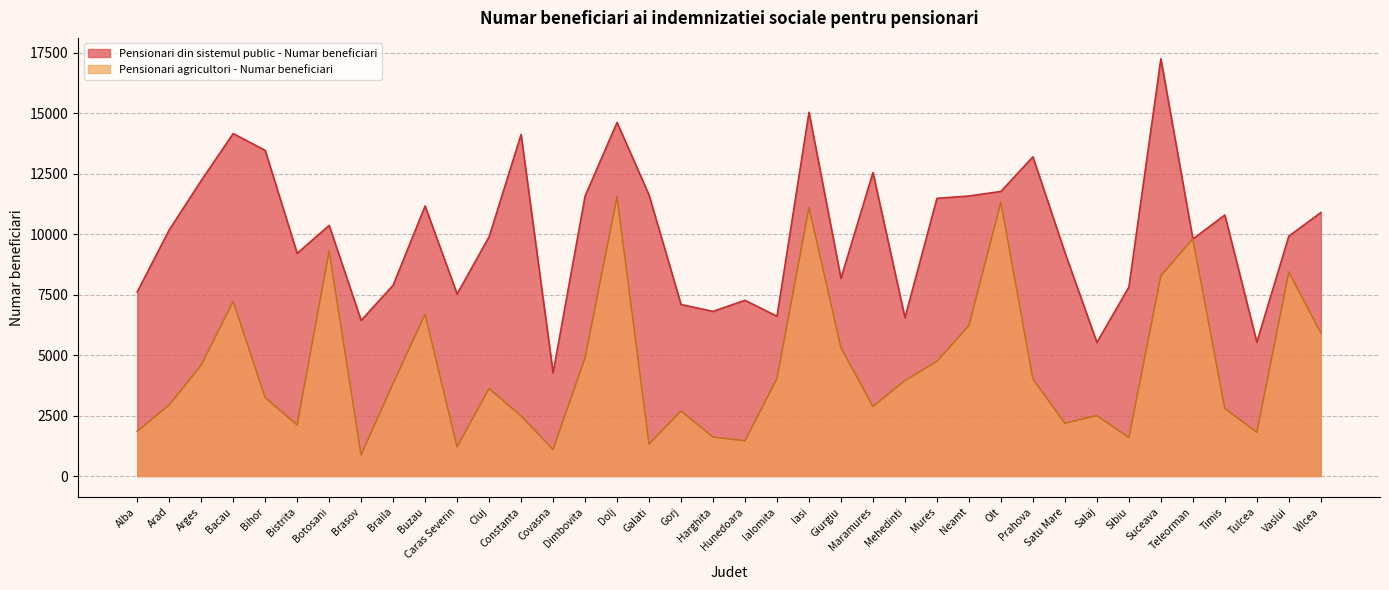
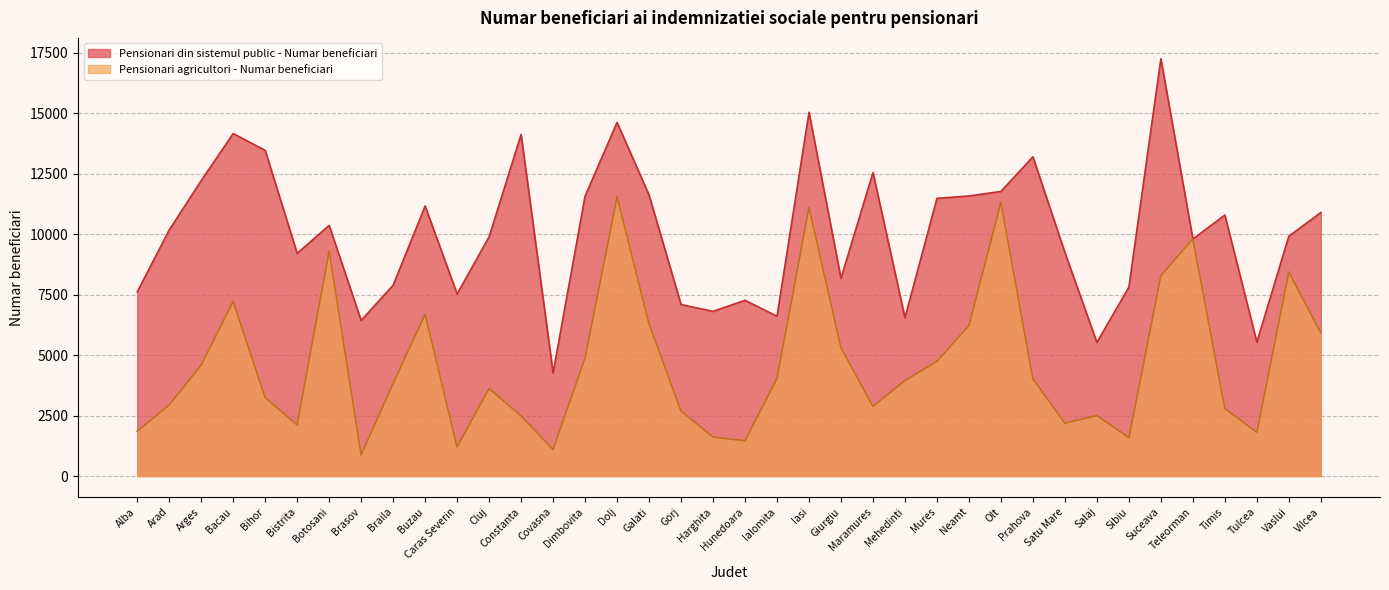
  {
    "Pensionari din sistemul public - Numar beneficiari": {
      "Alba": 7600,
      "Arad": 10200,
      "Arges": 12200,
      "Bacau": 14200,
      "Bihor": 13500,
      "Bistrita": 9200,
      "Botosani": 10400,
      "Brasov": 6400,
      "Braila": 7900,
      "Buzau": 11200,
      "Caras Severin": 7500,
      "Cluj": 9900,
      "Constanta": 14100,
      "Covasna": 4300,
      "Dimbovita": 11600,
      "Dolj": 14600,
      "Galati": 11600,
      "Gorj": 7100,
      "Harghita": 6800,
      "Hunedoara": 7300,
      "Ialomita": 6600,
      "Iasi": 15000,
      "Giurgiu": 8200,
      "Maramures": 12600,
      "Mehedinti": 6500,
      "Mures": 11500,
      "Neamt": 11600,
      "Olt": 11800,
      "Prahova": 13200,
      "Satu Mare": 9200,
      "Salaj": 5500,
      "Sibiu": 7800,
      "Suceava": 17300,
      "Timis": 10800,
      "Tulcea": 5500,
      "Vaslui": 9900,
      "Vilcea": 10900
    },
    "Pensionari agricultori - Numar beneficiari": {
      "Alba": 1900,
      "Arad": 2900,
      "Arges": 4600,
      "Bacau": 7200,
      "Bihor": 3200,
      "Bistrita": 2100,
      "Botosani": 9300,
      "Brasov": 900,
      "Braila": 3800,
      "Buzau": 6700,
      "Caras Severin": 1200,
      "Cluj": 3600,
      "Constanta": 2500,
      "Covasna": 1100,
      "Dimbovita": 4900,
      "Dolj": 11600,
-     "Galati": 1300,
+     "Galati": 6300,
      "Gorj": 2700,
      "Harghita": 1600,
      "Hunedoara": 1500,
      "Ialomita": 4000,
      "Iasi": 11100,
      "Giurgiu": 5300,
      "Maramures": 2900,
      "Mehedinti": 4000,
      "Mures": 4700,
      "Neamt": 6200,
      "Olt": 11300,
      "Prahova": 4000,
      "Satu Mare": 2200,
      "Salaj": 2500,
      "Sibiu": 1600,
      "Suceava": 8300,
      "Timis": 2800,
      "Tulcea": 1800,
      "Vaslui": 8400,
      "Vilcea": 5900
    }
  }
